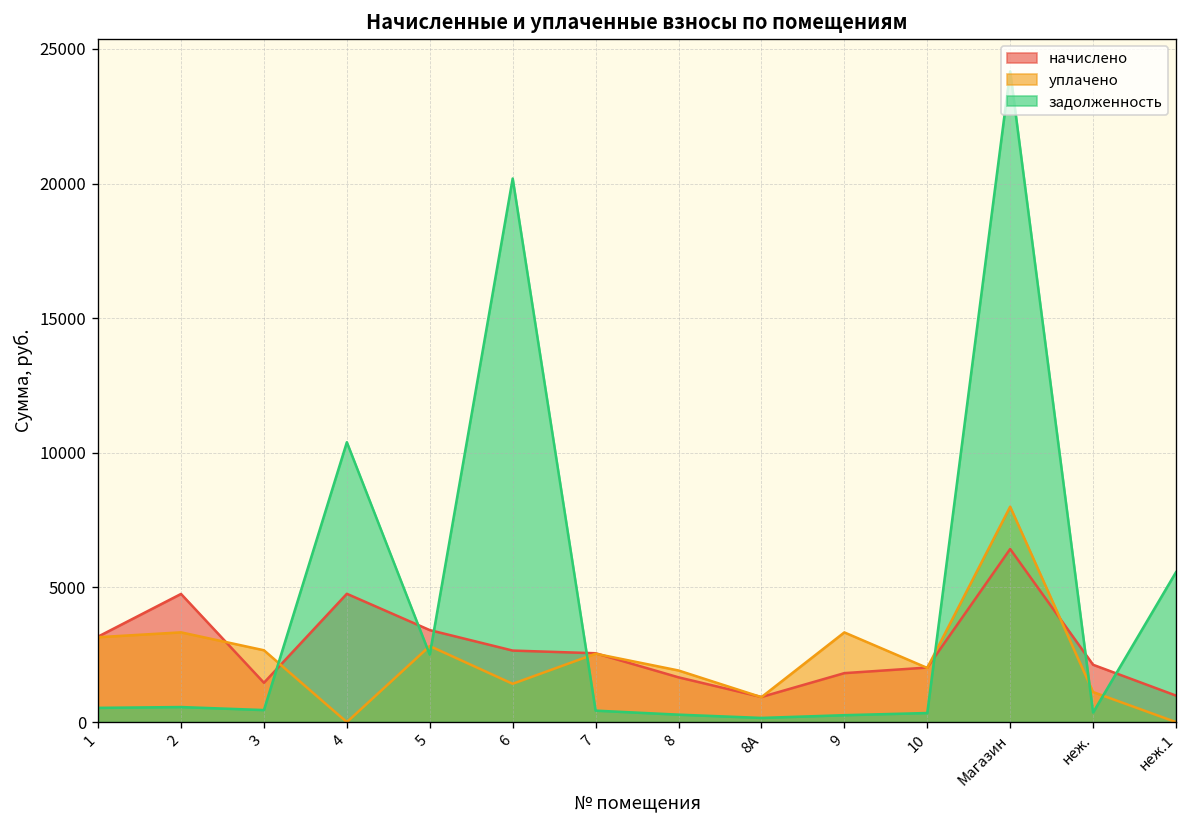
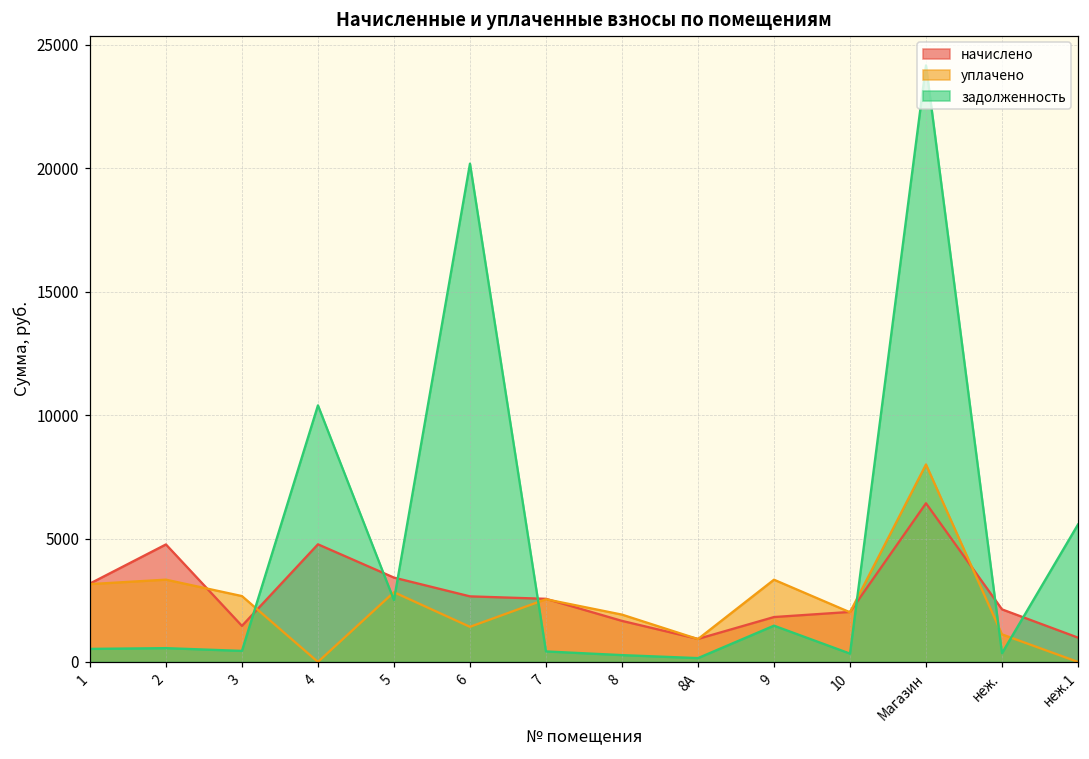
  {
    "начислено": {
      "2": 4800,
      "3": 1500,
      "4": 4800,
      "5": 3400,
      "6": 2700,
      "8": 1700,
      "9": 1800,
      "Магазин": 6400,
      "неж.": 2100,
      "неж.1": 1000
    },
    "уплачено": {
      "2": 3300,
      "3": 2700,
      "4": 0,
      "5": 2800,
      "6": 1400,
      "8": 1900,
      "9": 3300,
      "Магазин": 8000,
      "неж.": 1100,
      "неж.1": 0
    },
    "задолженность": {
      "1": 500,
      "2": 600,
      "3": 400,
      "4": 10400,
      "5": 2500,
      "6": 20200,
      "7": 400,
      "8": 300,
      "8А": 200,
-     "9": 300,
+     "9": 1500,
      "10": 300,
      "неж.": 400,
      "неж.1": 5600
    }
  }
